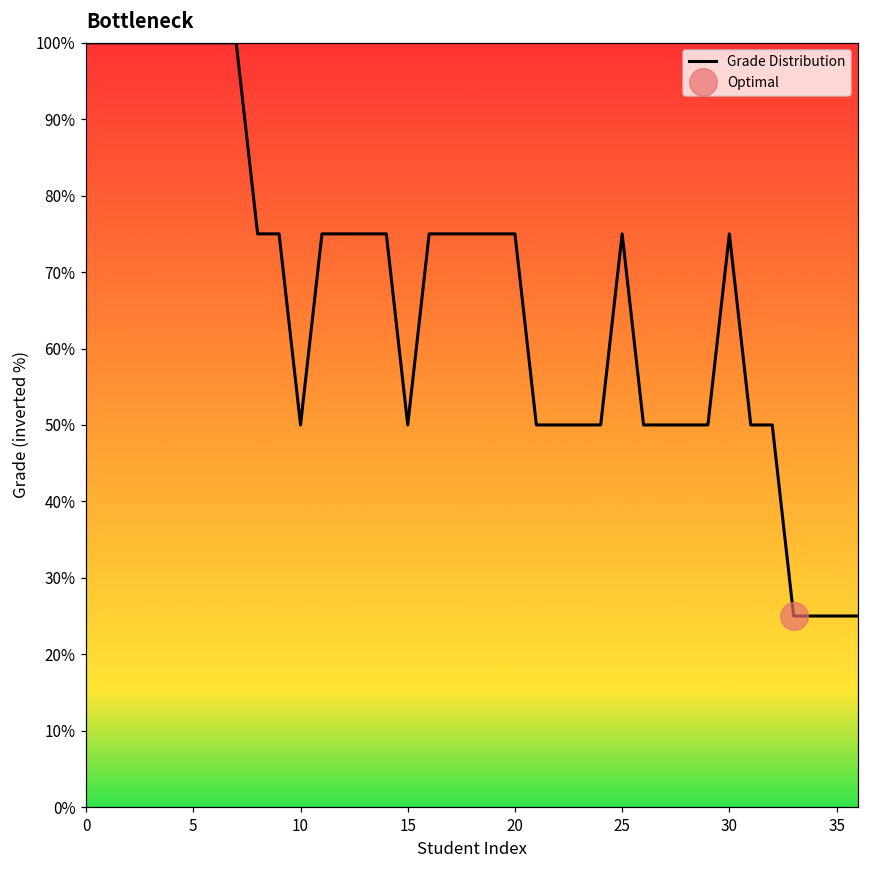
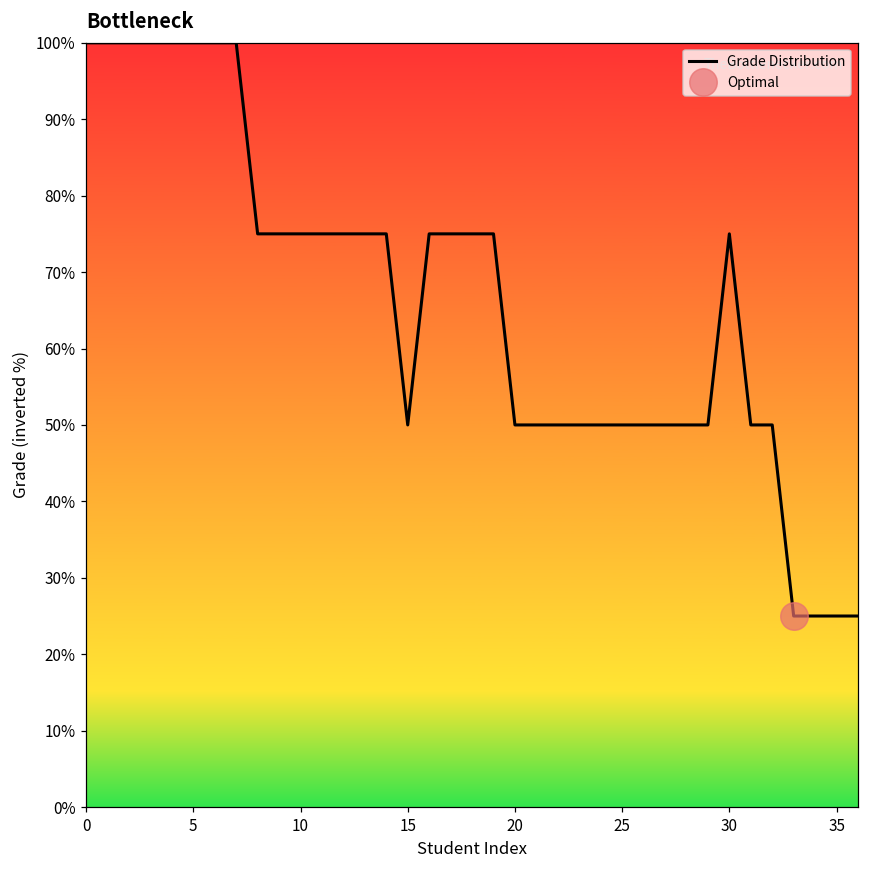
  {
    "Grade Distribution": {
      "0": "100%",
      "5": "100%",
-     "10": "50%",
+     "10": "75%",
      "15": "50%",
-     "20": "75%",
-     "25": "75%",
+     "20": "50%",
+     "25": "50%",
      "30": "75%",
      "35": "25%"
    }
  }
